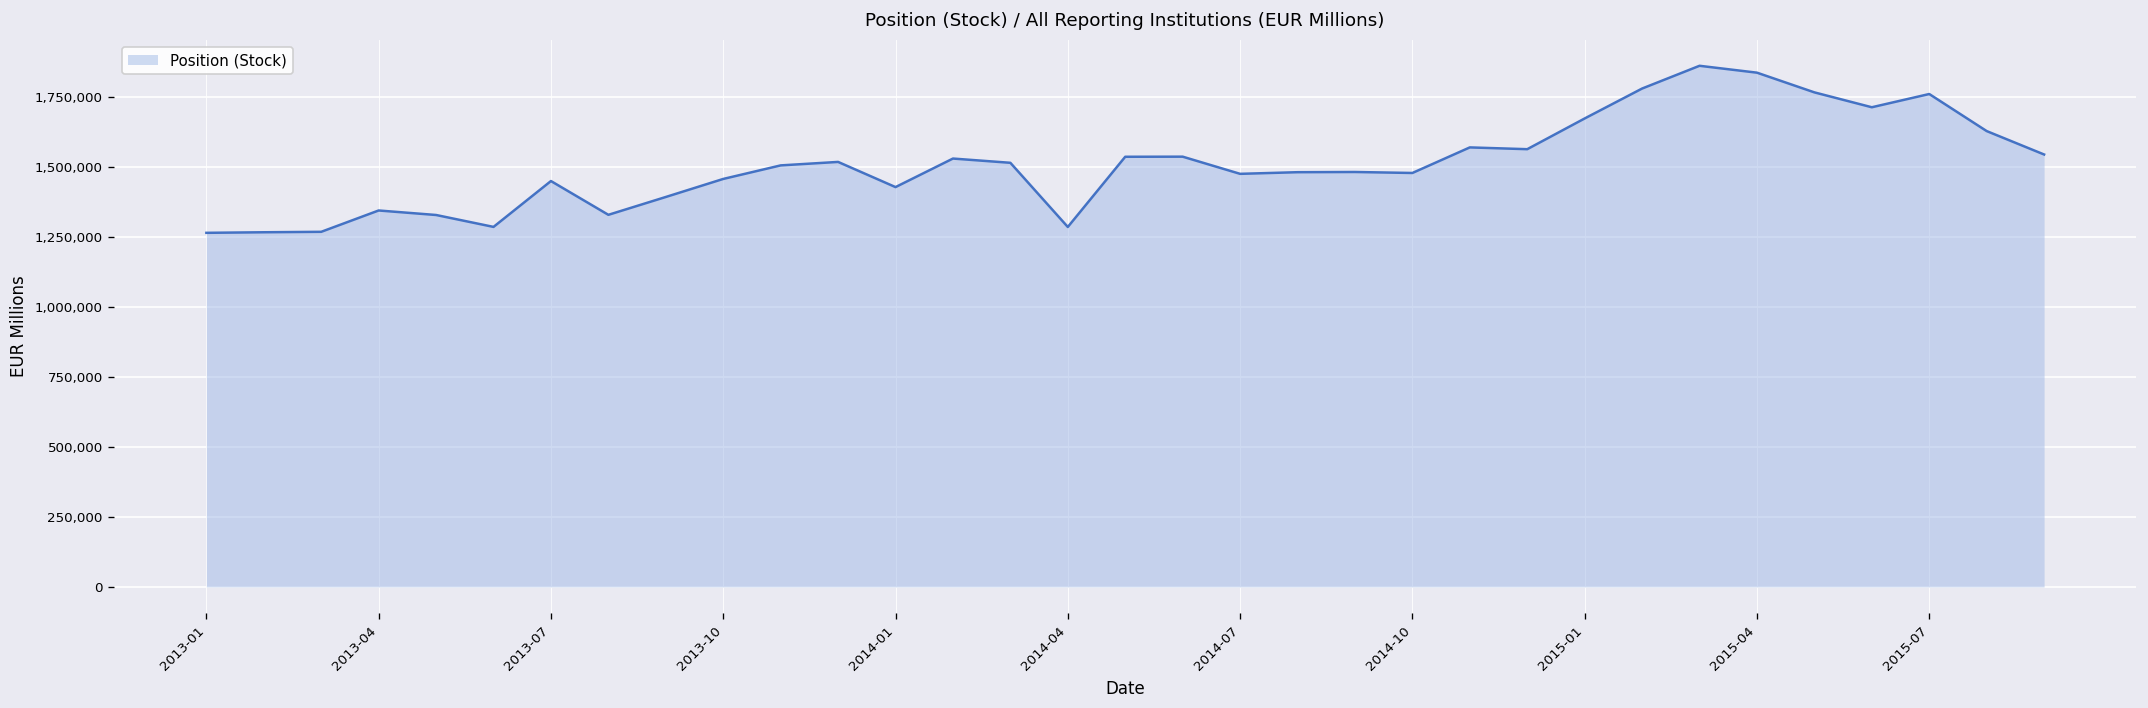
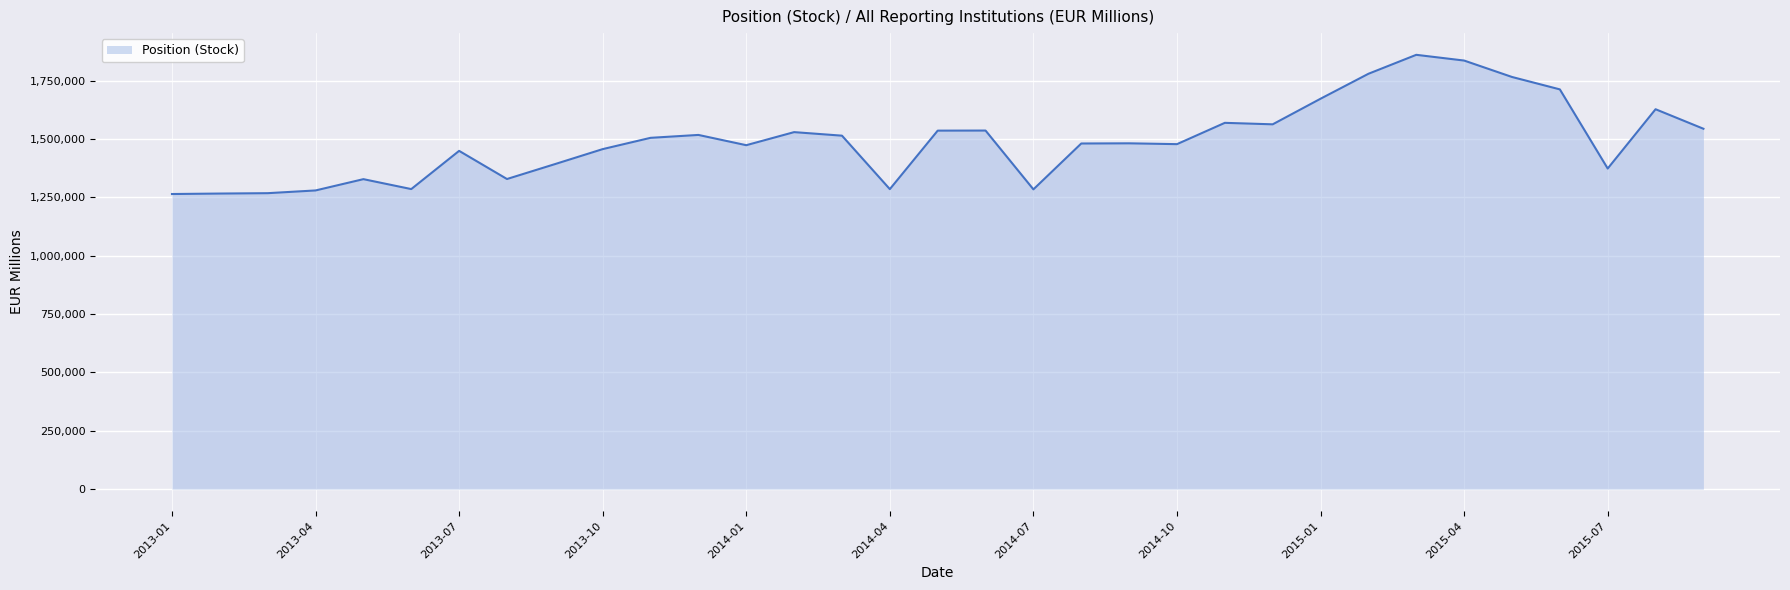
  {
    "2013-01": "1,260,000",
-   "2013-04": "1,340,000",
+   "2013-04": "1,280,000",
    "2013-07": "1,450,000",
    "2013-10": "1,460,000",
-   "2014-01": "1,430,000",
+   "2014-01": "1,470,000",
    "2014-04": "1,280,000",
-   "2014-07": "1,470,000",
+   "2014-07": "1,280,000",
    "2014-10": "1,480,000",
    "2015-01": "1,670,000",
    "2015-04": "1,840,000",
-   "2015-07": "1,760,000"
+   "2015-07": "1,370,000"
  }
